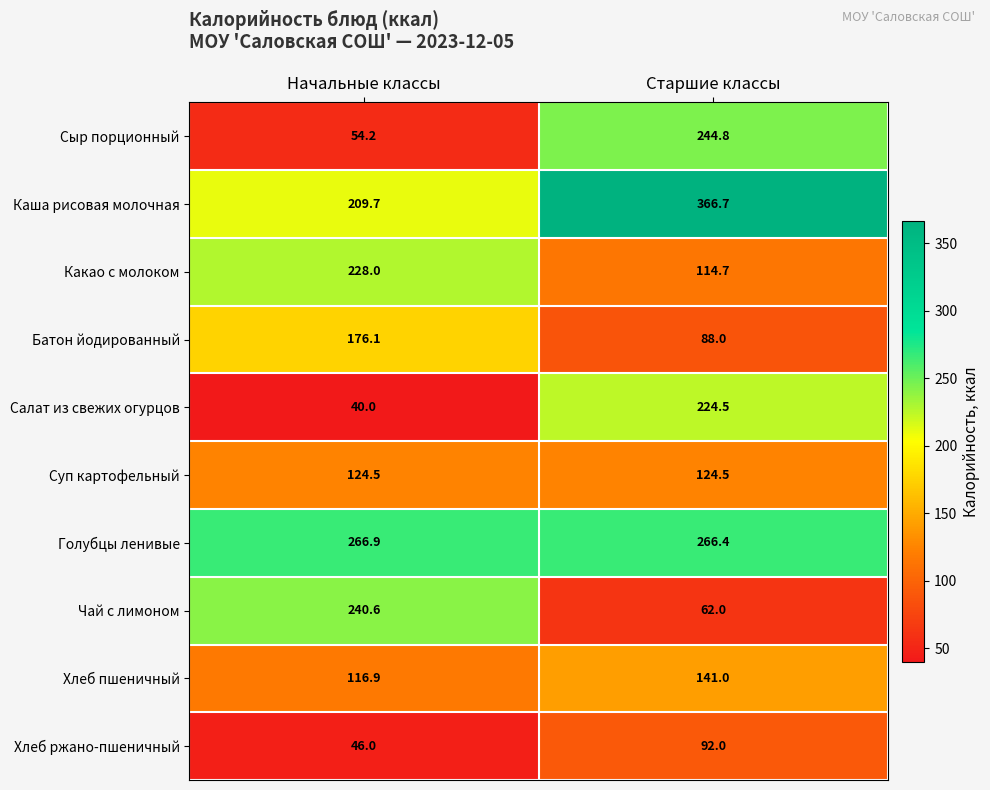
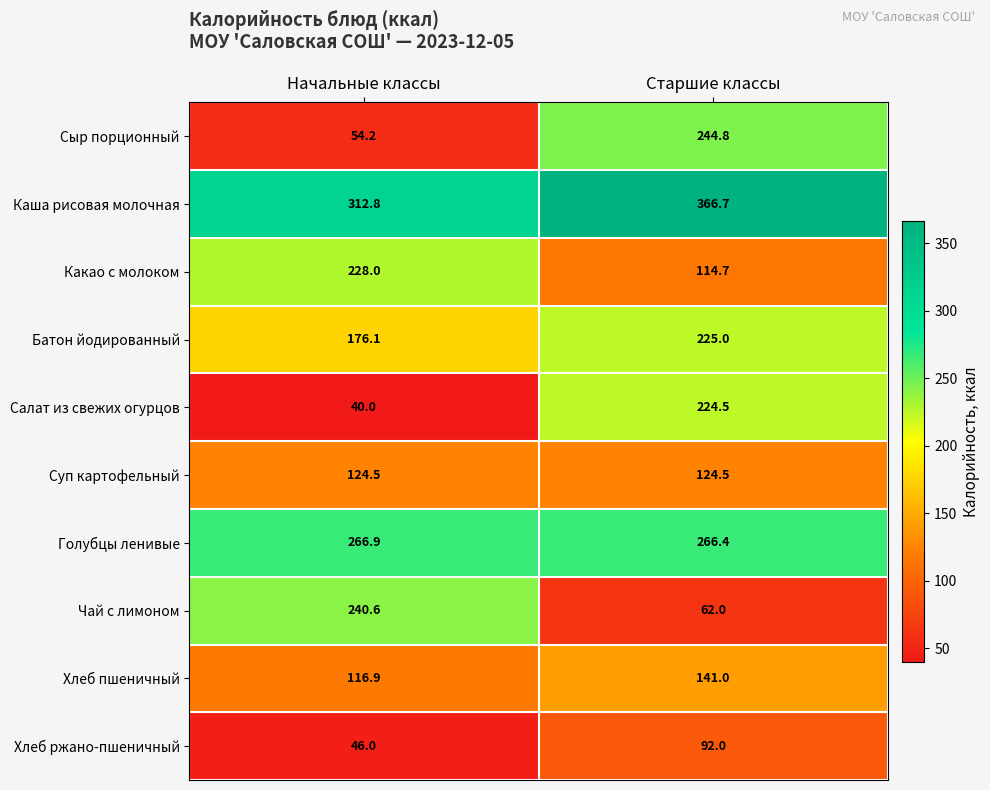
  {
    "Сыр порционный": {
      "Начальные классы": 54.2,
      "Старшие классы": 244.8
    },
    "Каша рисовая молочная": {
-     "Начальные классы": 209.7,
+     "Начальные классы": 312.8,
      "Старшие классы": 366.7
    },
    "Какао с молоком": {
      "Начальные классы": 228.0,
      "Старшие классы": 114.7
    },
    "Батон йодированный": {
      "Начальные классы": 176.1,
-     "Старшие классы": 88.0
+     "Старшие классы": 225.0
    },
    "Салат из свежих огурцов": {
      "Начальные классы": 40.0,
      "Старшие классы": 224.5
    },
    "Суп картофельный": {
      "Начальные классы": 124.5,
      "Старшие классы": 124.5
    },
    "Голубцы ленивые": {
      "Начальные классы": 266.9,
      "Старшие классы": 266.4
    },
    "Чай с лимоном": {
      "Начальные классы": 240.6,
      "Старшие классы": 62.0
    },
    "Хлеб пшеничный": {
      "Начальные классы": 116.9,
      "Старшие классы": 141.0
    },
    "Хлеб ржано-пшеничный": {
      "Начальные классы": 46.0,
      "Старшие классы": 92.0
    }
  }
